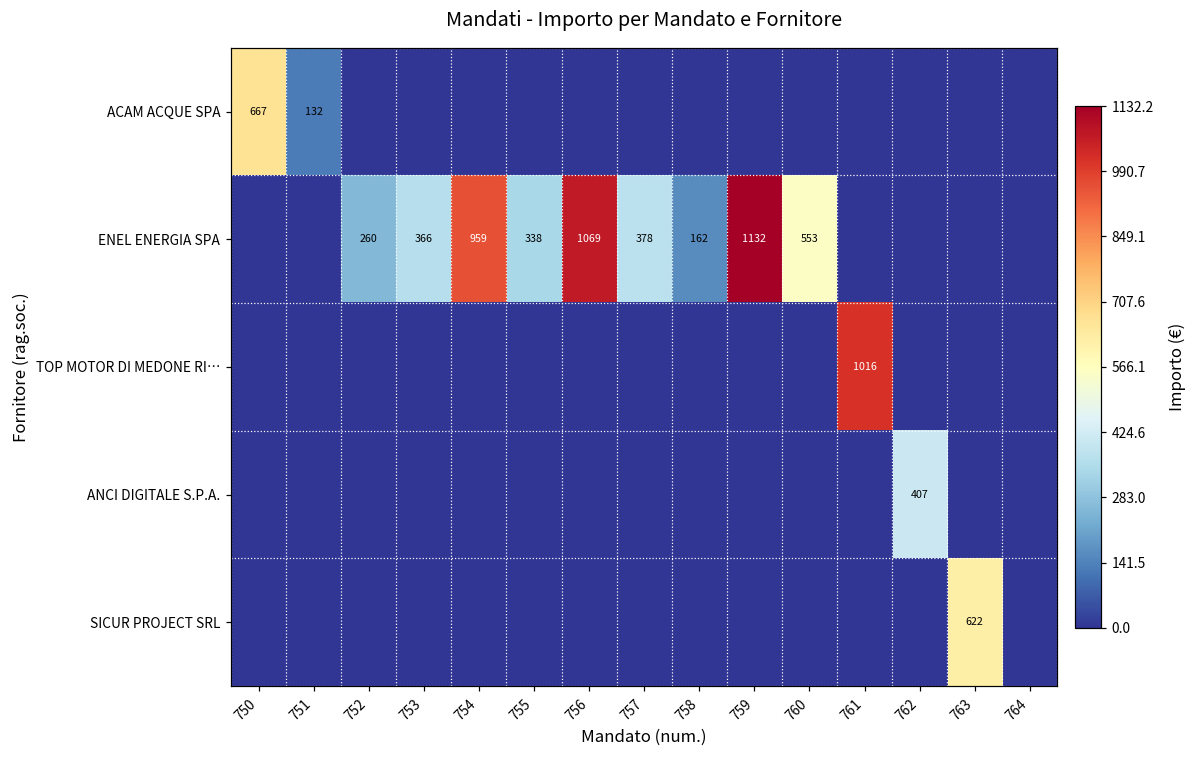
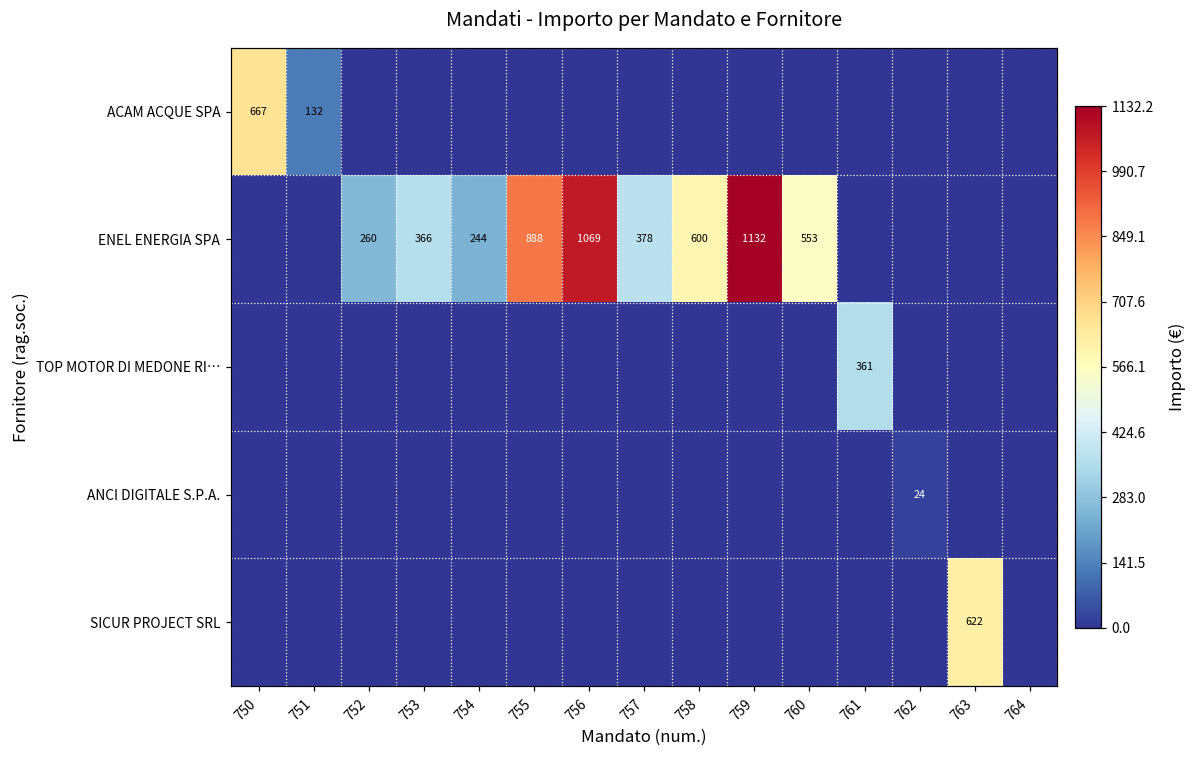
  {
    "ACAM ACQUE SPA": {
      "750": 667,
      "751": 132
    },
    "ENEL ENERGIA SPA": {
      "752": 260,
      "753": 366,
-     "754": 959,
-     "755": 338,
+     "754": 244,
+     "755": 888,
      "756": 1069,
      "757": 378,
-     "758": 162,
+     "758": 600,
      "759": 1132,
      "760": 553
    },
    "TOP MOTOR DI MEDONE RI…": {
-     "761": 1016
+     "761": 361
    },
    "ANCI DIGITALE S.P.A.": {
-     "762": 407
+     "762": 24
    },
    "SICUR PROJECT SRL": {
      "763": 622
    }
  }
